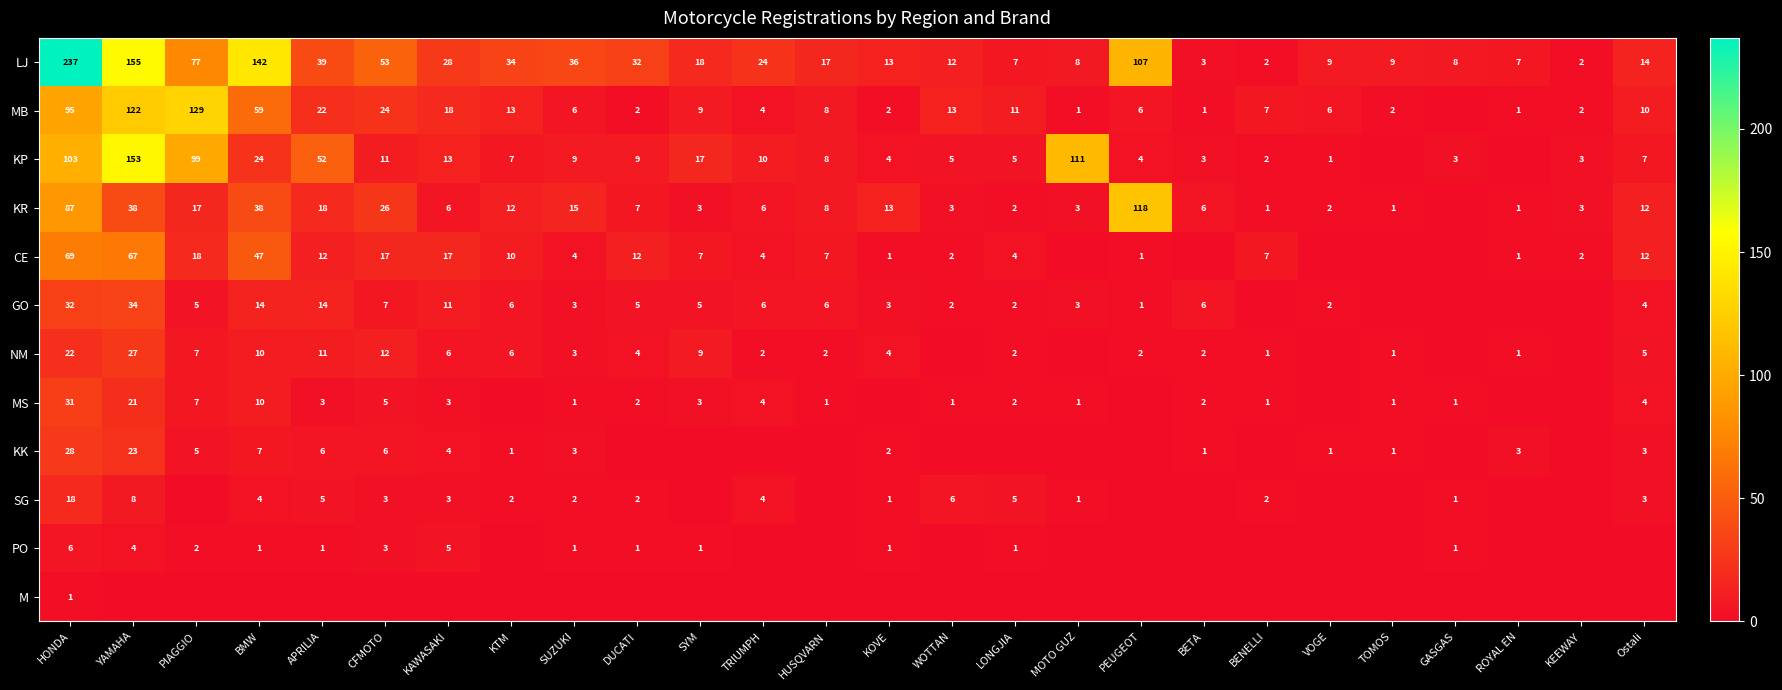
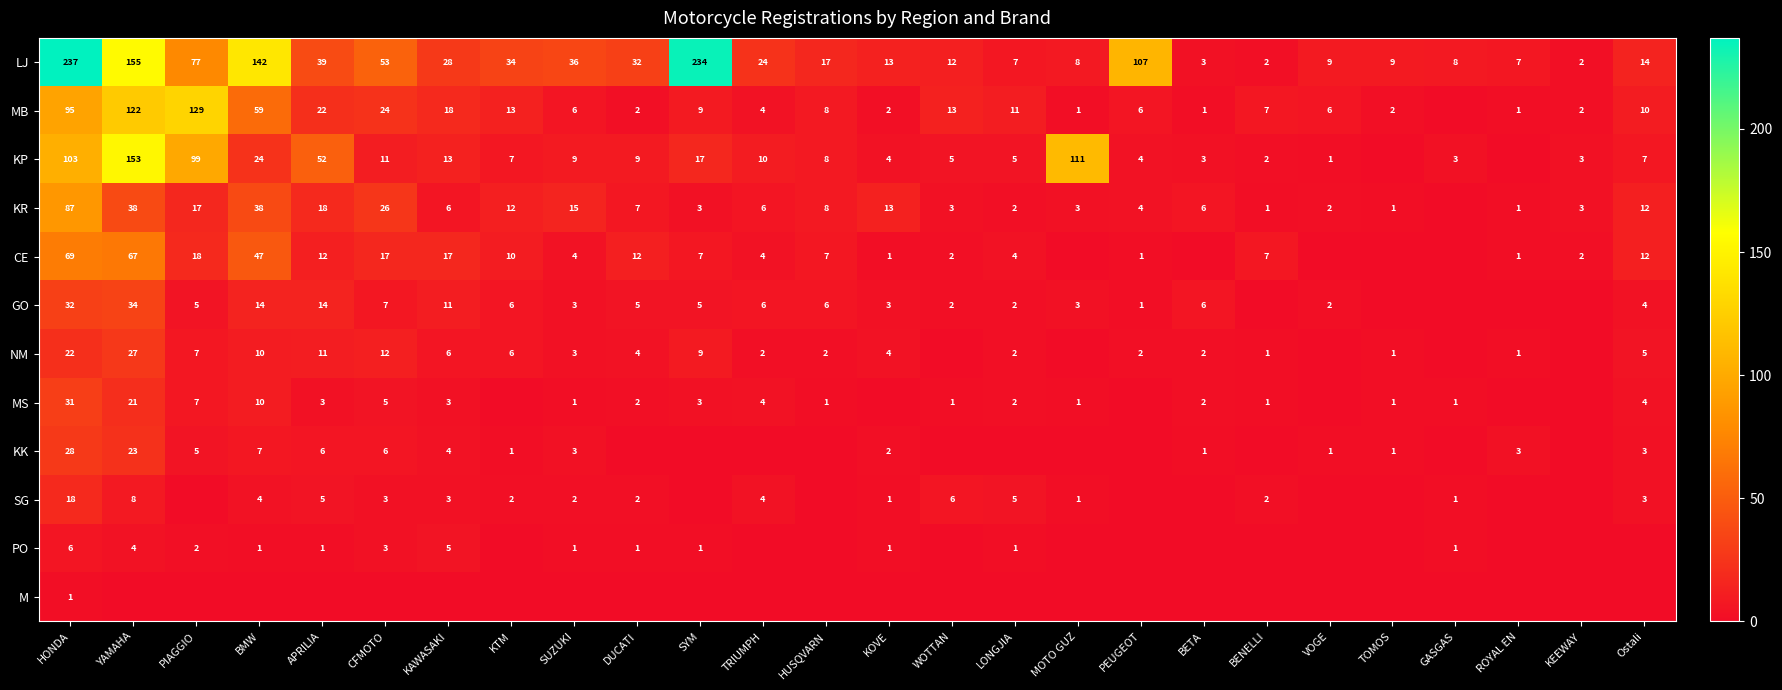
  {
    "LJ": {
      "HONDA": 237,
      "YAMAHA": 155,
      "PIAGGIO": 77,
      "BMW": 142,
      "APRILIA": 39,
      "CFMOTO": 53,
      "KAWASAKI": 28,
      "KTM": 34,
      "SUZUKI": 36,
      "DUCATI": 32,
-     "SYM": 18,
+     "SYM": 234,
      "TRIUMPH": 24,
      "HUSQVARN": 17,
      "KOVE": 13,
      "WOTTAN": 12,
      "LONGJIA": 7,
      "MOTO GUZ": 8,
      "PEUGEOT": 107,
      "BETA": 3,
      "BENELLI": 2,
      "VOGE": 9,
      "TOMOS": 9,
      "GASGAS": 8,
      "ROYAL EN": 7,
      "KEEWAY": 2,
      "Ostali": 14
    },
    "KR": {
      "HONDA": 87,
      "YAMAHA": 38,
      "PIAGGIO": 17,
      "BMW": 38,
      "APRILIA": 18,
      "CFMOTO": 26,
      "KAWASAKI": 6,
      "KTM": 12,
      "SUZUKI": 15,
      "DUCATI": 7,
      "SYM": 3,
      "TRIUMPH": 6,
      "HUSQVARN": 8,
      "KOVE": 13,
      "WOTTAN": 3,
      "LONGJIA": 2,
      "MOTO GUZ": 3,
-     "PEUGEOT": 118,
+     "PEUGEOT": 4,
      "BETA": 6,
      "BENELLI": 1,
      "VOGE": 2,
      "TOMOS": 1,
      "ROYAL EN": 1,
      "KEEWAY": 3,
      "Ostali": 12
    }
  }
